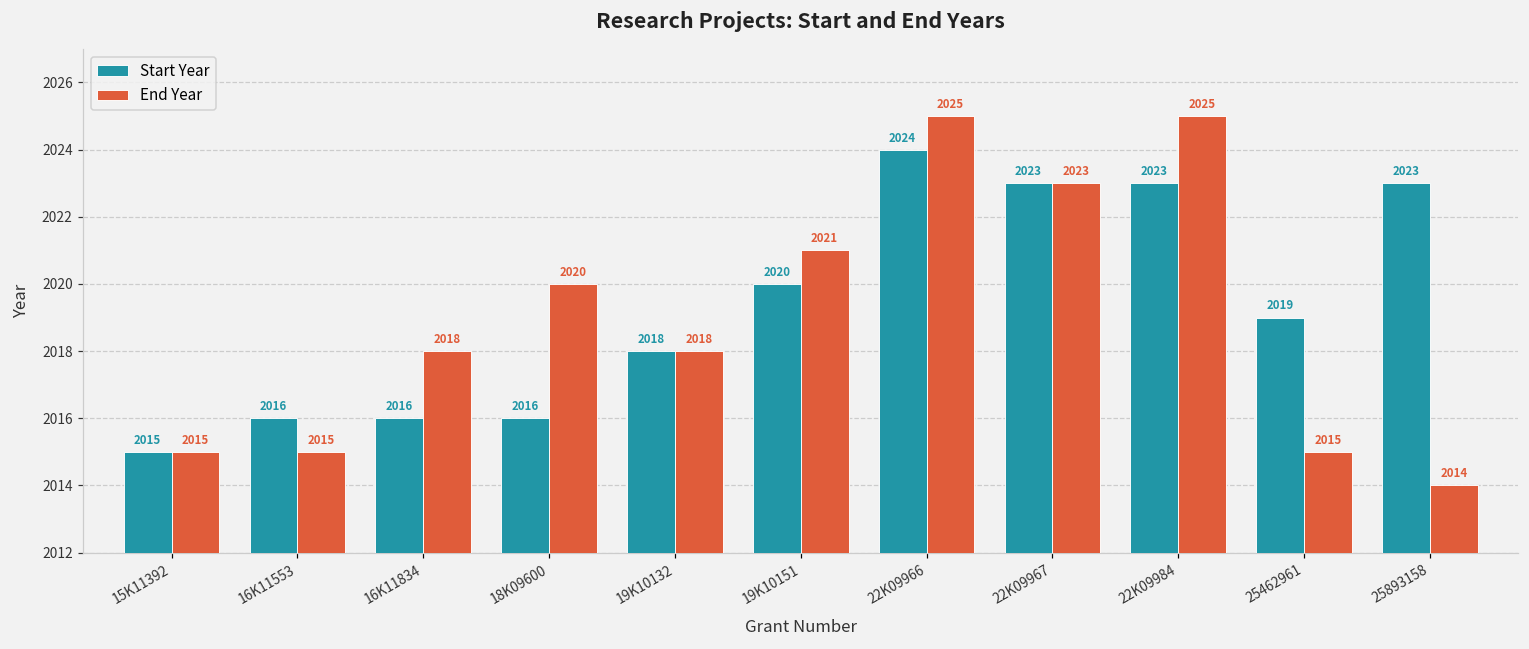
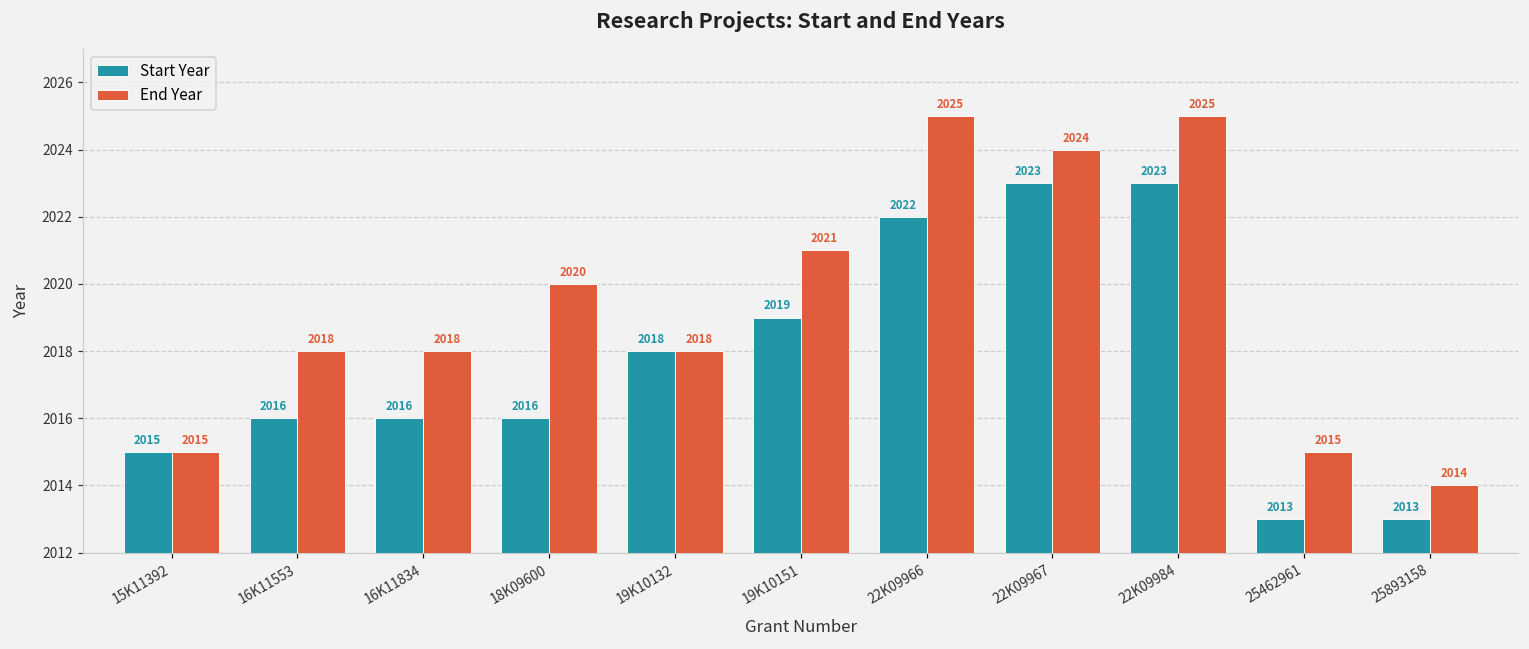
  {
    "Start Year": {
      "15K11392": 2015,
      "16K11553": 2016,
      "16K11834": 2016,
      "18K09600": 2016,
      "19K10132": 2018,
-     "19K10151": 2020,
-     "22K09966": 2024,
+     "19K10151": 2019,
+     "22K09966": 2022,
      "22K09967": 2023,
      "22K09984": 2023,
-     "25462961": 2019,
-     "25893158": 2023
+     "25462961": 2013,
+     "25893158": 2013
    },
    "End Year": {
      "15K11392": 2015,
-     "16K11553": 2015,
+     "16K11553": 2018,
      "16K11834": 2018,
      "18K09600": 2020,
      "19K10132": 2018,
      "19K10151": 2021,
      "22K09966": 2025,
-     "22K09967": 2023,
+     "22K09967": 2024,
      "22K09984": 2025,
      "25462961": 2015,
      "25893158": 2014
    }
  }
